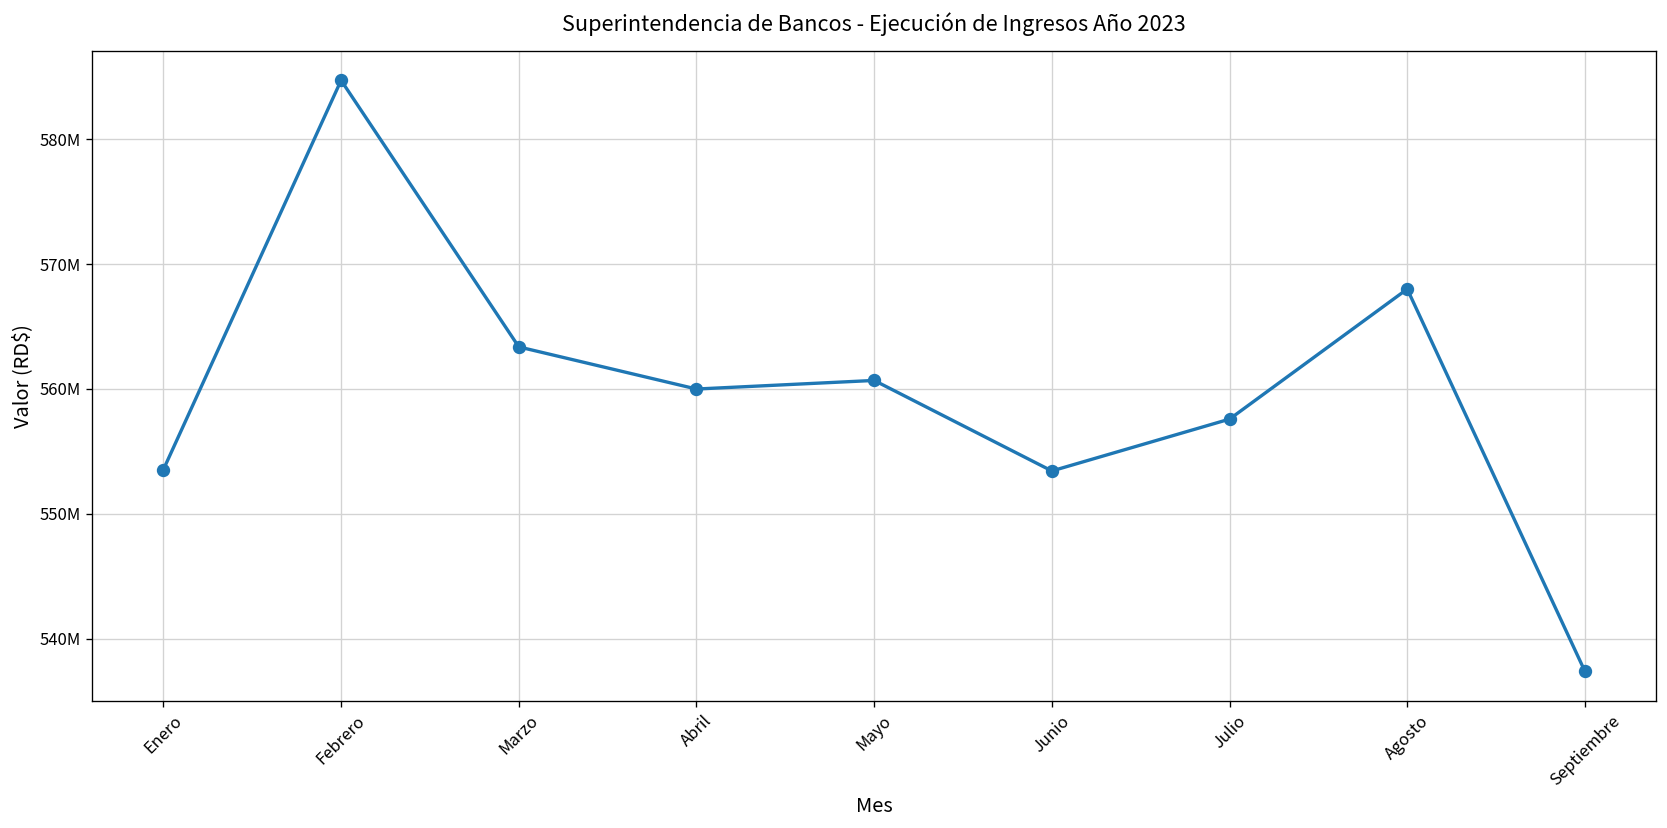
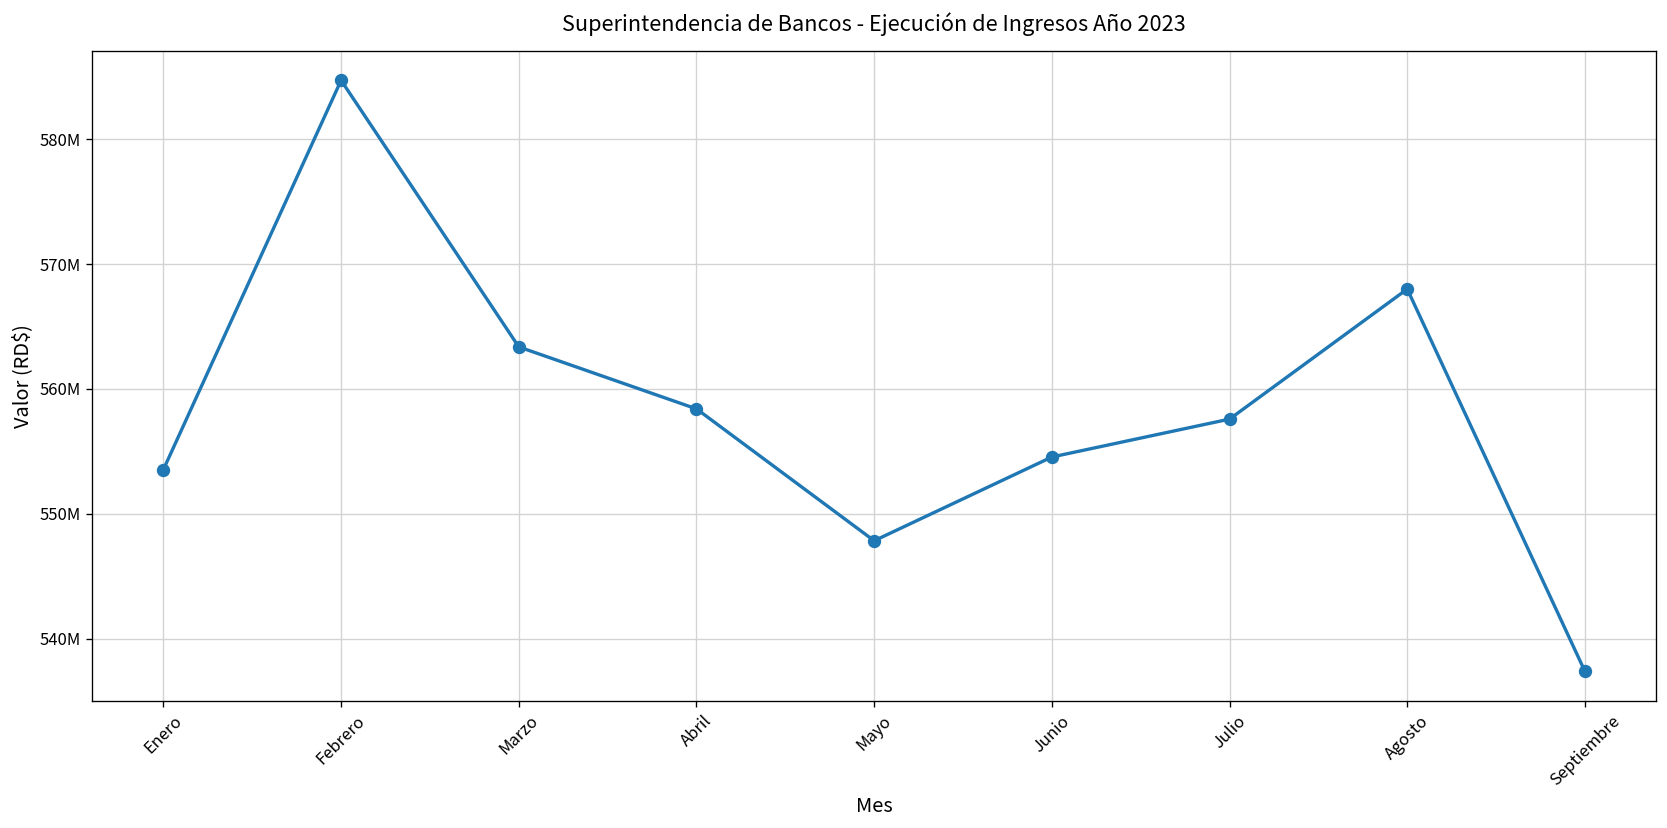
  {
    "Enero": 553500000,
    "Febrero": 584700000,
    "Marzo": 563400000,
-   "Abril": 560000000,
-   "Mayo": 560700000,
-   "Junio": 553400000,
+   "Abril": 558400000,
+   "Mayo": 547800000,
+   "Junio": 554600000,
    "Julio": 557600000,
    "Agosto": 568000000,
    "Septiembre": 537400000
  }
